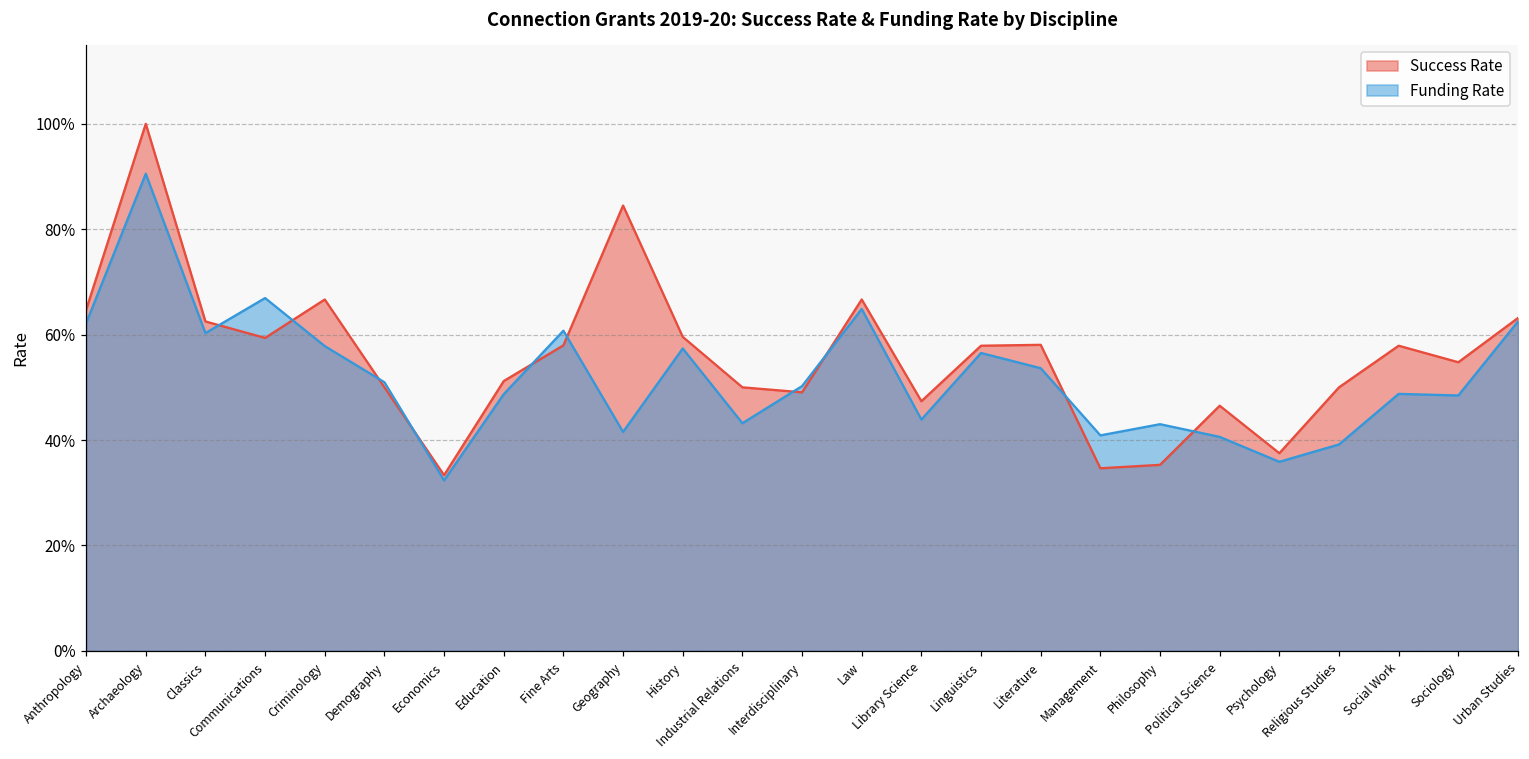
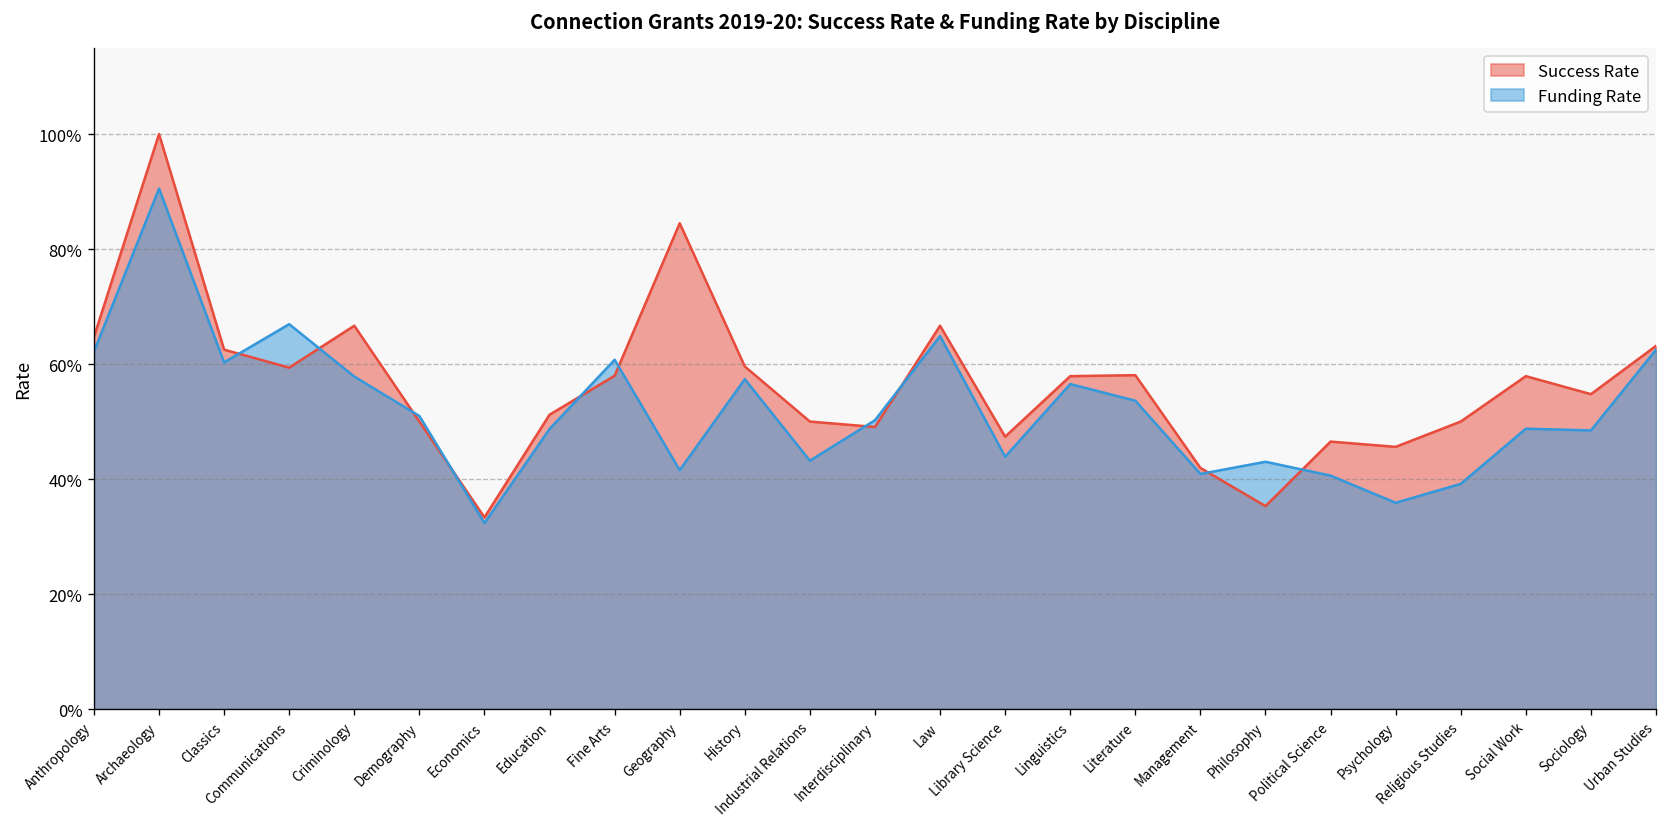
  {
    "Success Rate": {
      "Anthropology": "65%",
      "Archaeology": "100%",
      "Classics": "63%",
      "Communications": "59%",
      "Criminology": "67%",
      "Demography": "50%",
      "Economics": "33%",
      "Education": "51%",
      "Fine Arts": "58%",
      "Geography": "84%",
      "History": "60%",
      "Industrial Relations": "50%",
      "Interdisciplinary": "49%",
      "Law": "67%",
      "Library Science": "47%",
      "Linguistics": "58%",
      "Literature": "58%",
-     "Management": "35%",
+     "Management": "42%",
      "Philosophy": "35%",
      "Political Science": "47%",
-     "Psychology": "38%",
+     "Psychology": "46%",
      "Religious Studies": "50%",
      "Social Work": "58%",
      "Sociology": "55%",
      "Urban Studies": "63%"
    },
    "Funding Rate": {
      "Anthropology": "62%",
      "Archaeology": "91%",
      "Classics": "60%",
      "Communications": "67%",
      "Criminology": "58%",
      "Demography": "51%",
      "Economics": "32%",
      "Education": "49%",
      "Fine Arts": "61%",
      "Geography": "42%",
      "History": "57%",
      "Industrial Relations": "43%",
      "Interdisciplinary": "50%",
      "Law": "65%",
      "Library Science": "44%",
      "Linguistics": "57%",
      "Literature": "54%",
      "Management": "41%",
      "Philosophy": "43%",
      "Political Science": "41%",
      "Psychology": "36%",
      "Religious Studies": "39%",
      "Social Work": "49%",
      "Sociology": "48%",
      "Urban Studies": "62%"
    }
  }
